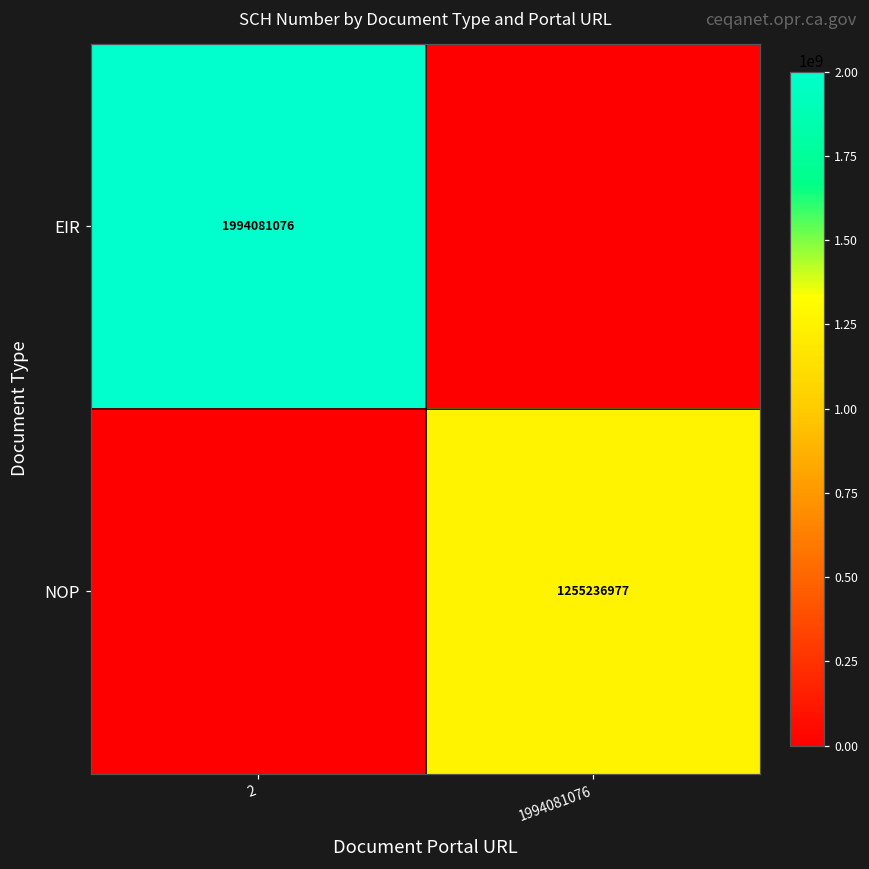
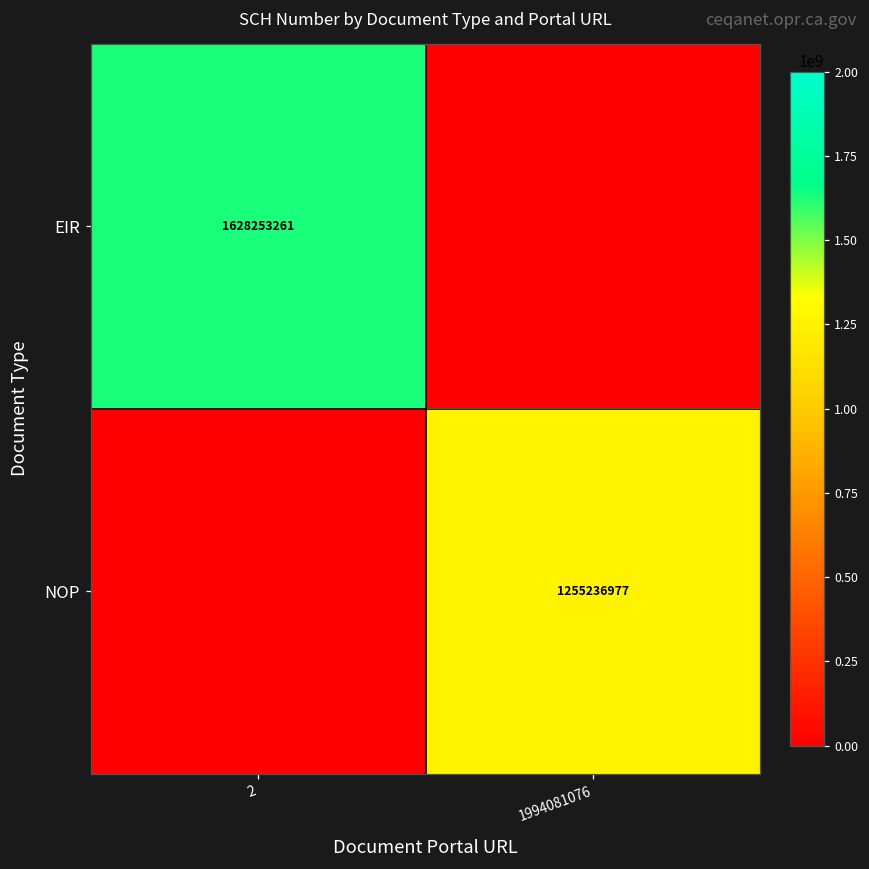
  {
    "EIR": {
-     "2": 1994081076
+     "2": 1628253261
    },
    "NOP": {
      "1994081076": 1255236977
    }
  }
